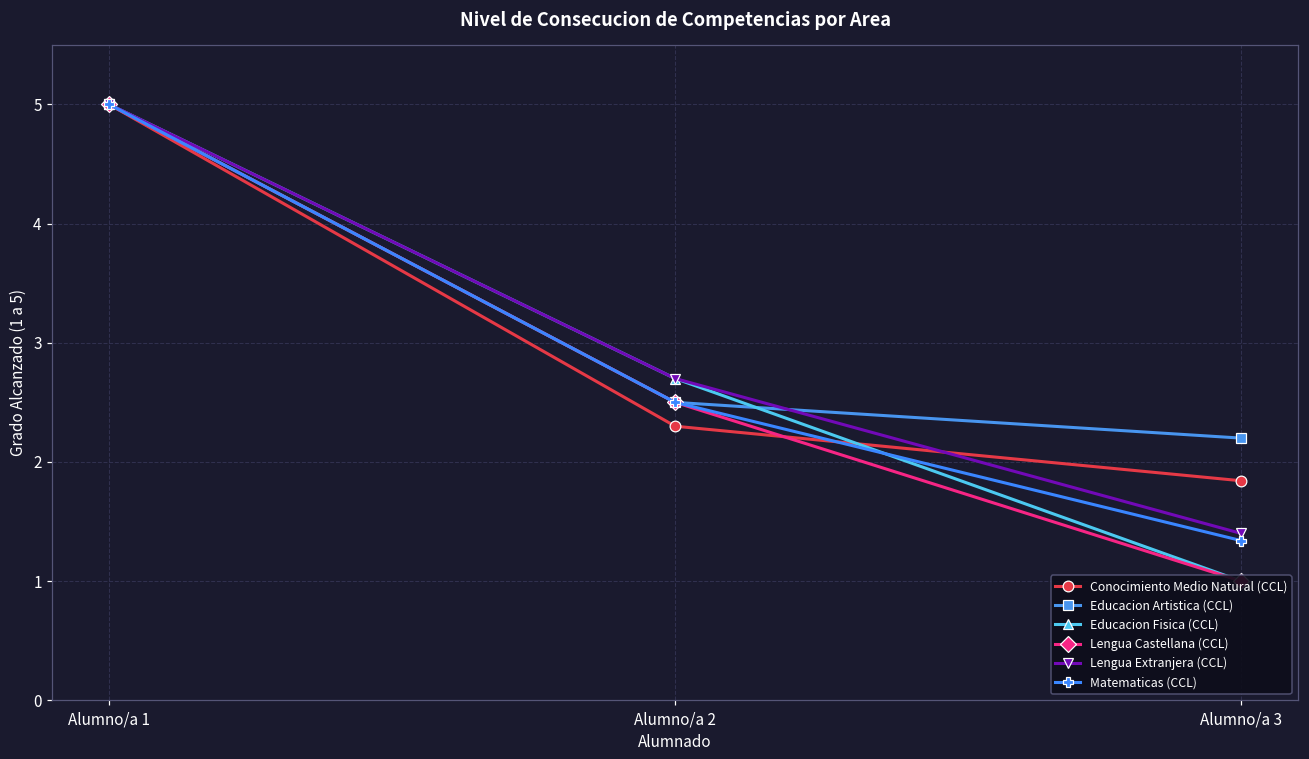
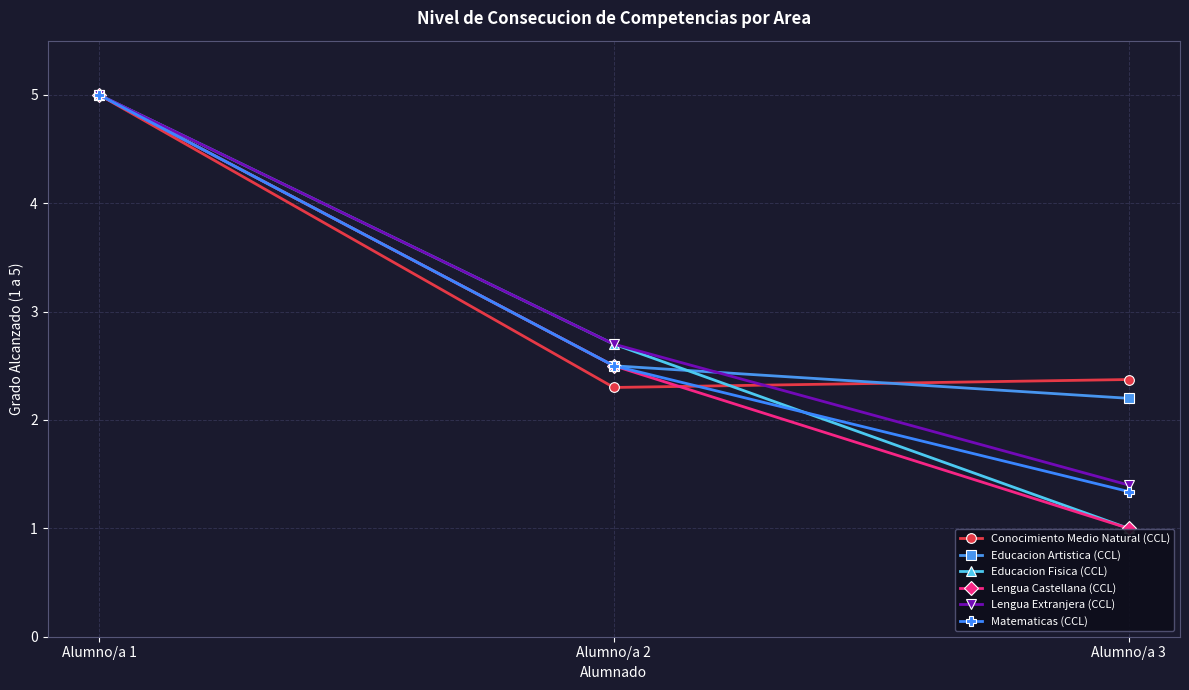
  {
    "Conocimiento Medio Natural (CCL)": {
      "Alumno/a 2": 2.30,
-     "Alumno/a 3": 1.84
+     "Alumno/a 3": 2.37
    },
    "Lengua Extranjera (CCL)": {
      "Alumno/a 3": 1.40
    }
  }
